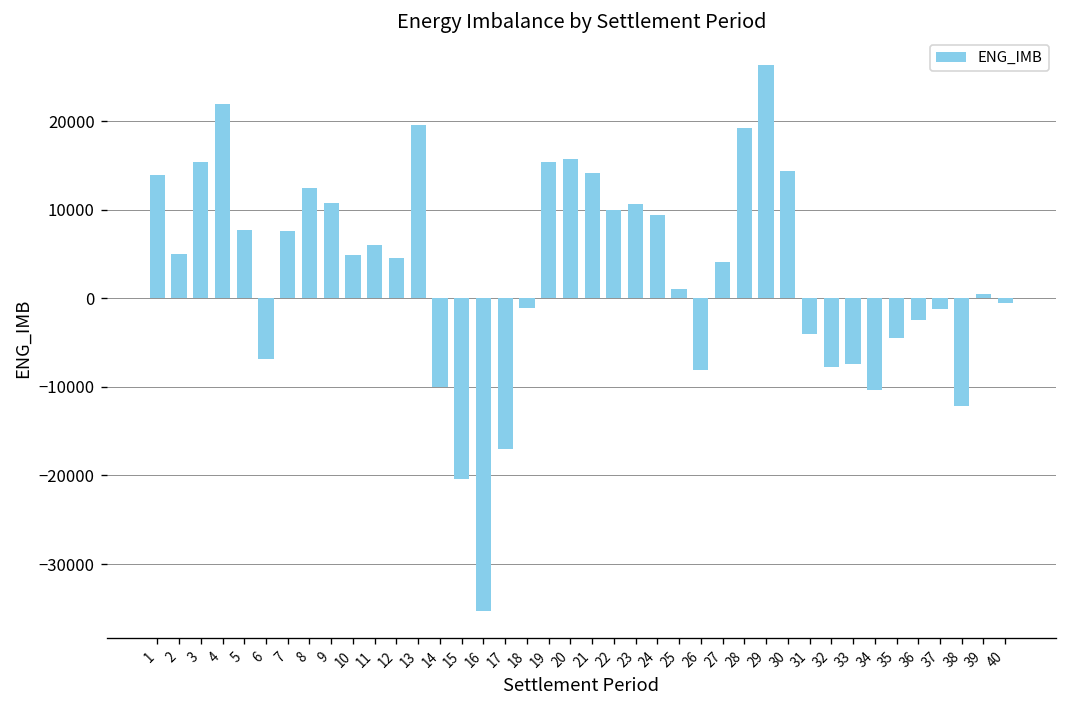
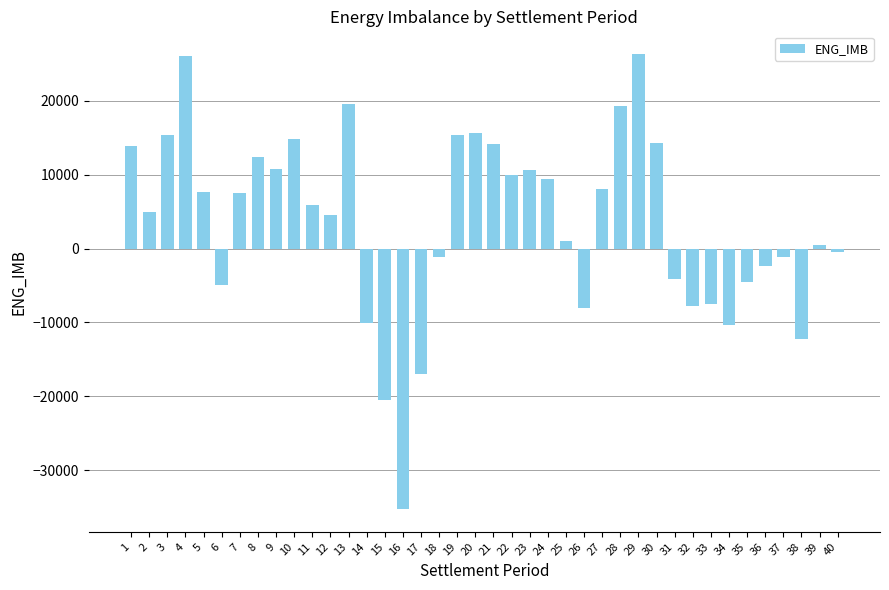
  {
    "1": 14000,
    "2": 5000,
    "3": 15000,
-   "4": 22000,
+   "4": 26000,
    "5": 8000,
-   "6": -7000,
+   "6": -5000,
    "7": 8000,
    "8": 12000,
    "9": 11000,
-   "10": 5000,
+   "10": 15000,
    "11": 6000,
    "12": 5000,
    "13": 20000,
    "14": -10000,
    "15": -20000,
    "16": -35000,
    "17": -17000,
    "18": -1000,
    "19": 15000,
    "20": 16000,
    "21": 14000,
    "22": 10000,
    "23": 11000,
    "24": 9000,
    "25": 1000,
    "26": -8000,
-   "27": 4000,
+   "27": 8000,
    "28": 19000,
    "29": 26000,
    "30": 14000,
    "31": -4000,
    "32": -8000,
    "33": -7000,
    "34": -10000,
    "35": -4000,
    "36": -2000,
    "37": -1000,
    "38": -12000,
    "39": 1000,
    "40": 0
  }
